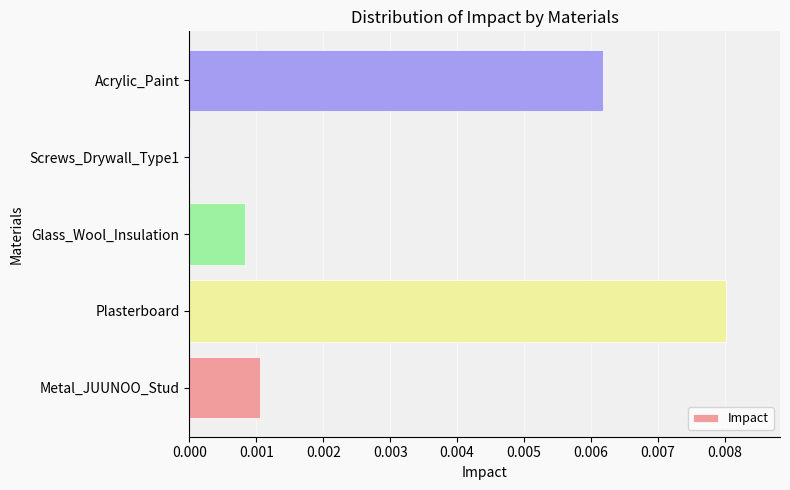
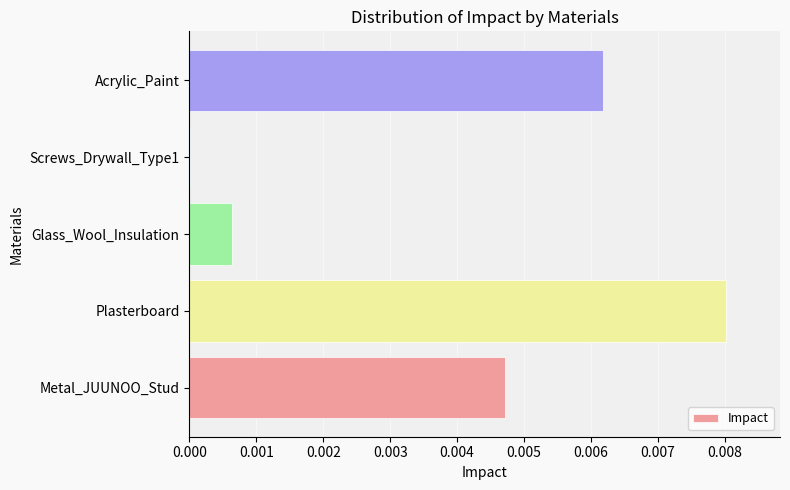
  {
    "Acrylic_Paint": 0.0062,
-   "Glass_Wool_Insulation": 0.0008,
+   "Glass_Wool_Insulation": 0.0006,
    "Plasterboard": 0.0080,
-   "Metal_JUUNOO_Stud": 0.0011
+   "Metal_JUUNOO_Stud": 0.0047
  }
